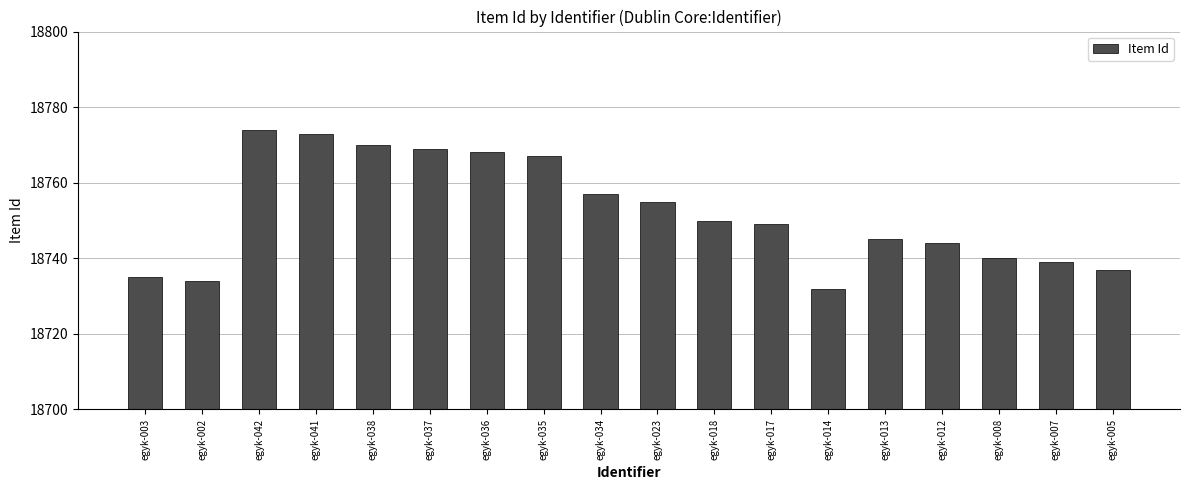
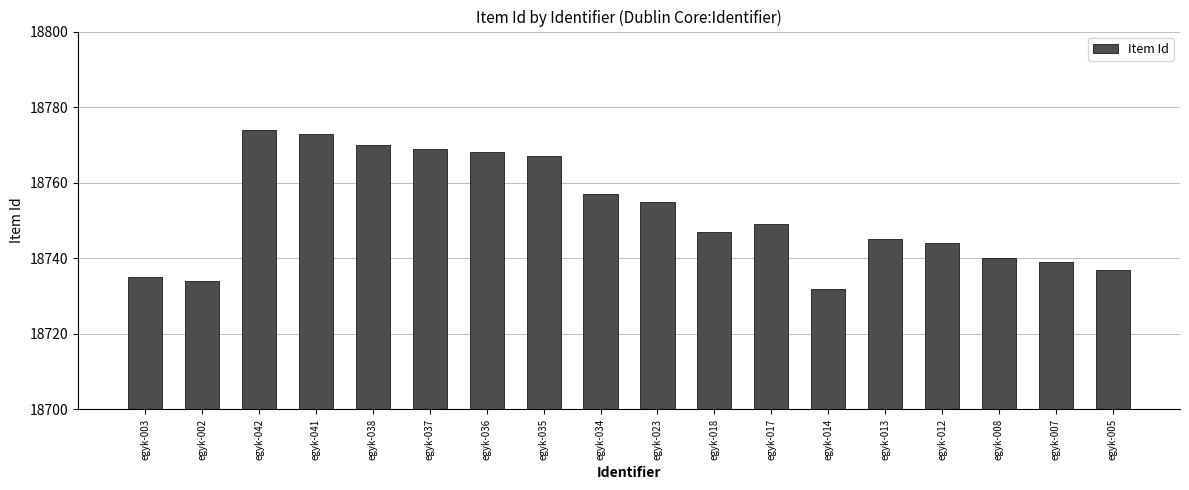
  {
    "egyk-003": 18735,
    "egyk-002": 18734,
    "egyk-042": 18774,
    "egyk-041": 18773,
    "egyk-038": 18770,
    "egyk-037": 18769,
    "egyk-036": 18768,
    "egyk-035": 18767,
    "egyk-034": 18757,
    "egyk-023": 18755,
-   "egyk-018": 18750,
+   "egyk-018": 18747,
    "egyk-017": 18749,
    "egyk-014": 18732,
    "egyk-013": 18745,
    "egyk-012": 18744,
    "egyk-008": 18740,
    "egyk-007": 18739,
    "egyk-005": 18737
  }
